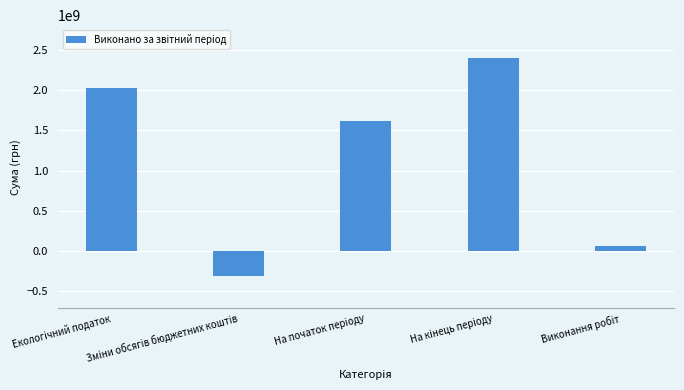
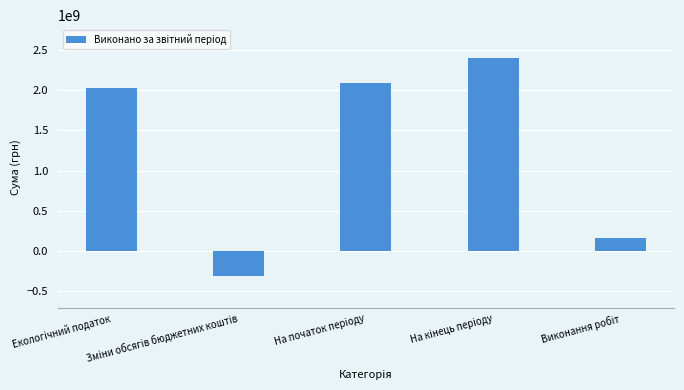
  {
    "Екологічний податок": 2000000000,
    "Зміни обсягів бюджетних коштів": -300000000,
-   "На початок періоду": 1600000000,
+   "На початок періоду": 2100000000,
    "На кінець періоду": 2400000000,
-   "Виконання робіт": 100000000
+   "Виконання робіт": 200000000
  }
